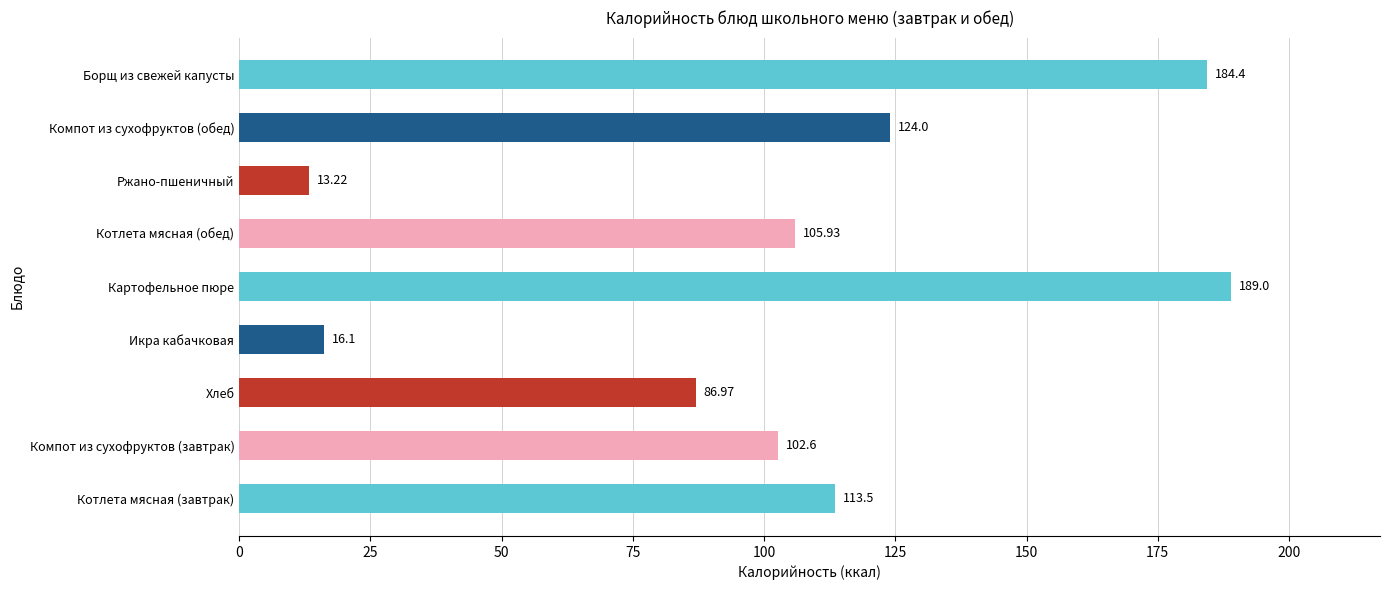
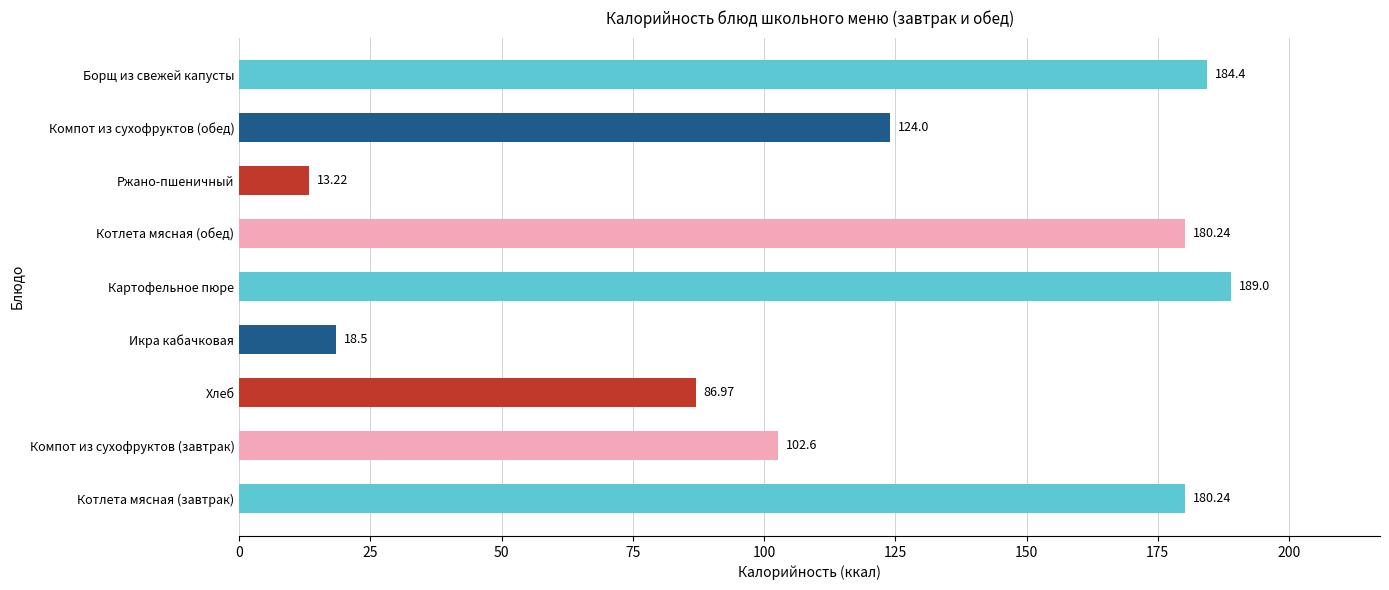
  {
    "Борщ из свежей капусты": 184.4,
    "Компот из сухофруктов (обед)": 124.0,
    "Ржано-пшеничный": 13.22,
-   "Котлета мясная (обед)": 105.93,
+   "Котлета мясная (обед)": 180.24,
    "Картофельное пюре": 189.0,
-   "Икра кабачковая": 16.1,
+   "Икра кабачковая": 18.5,
    "Хлеб": 86.97,
    "Компот из сухофруктов (завтрак)": 102.6,
-   "Котлета мясная (завтрак)": 113.5
+   "Котлета мясная (завтрак)": 180.24
  }
